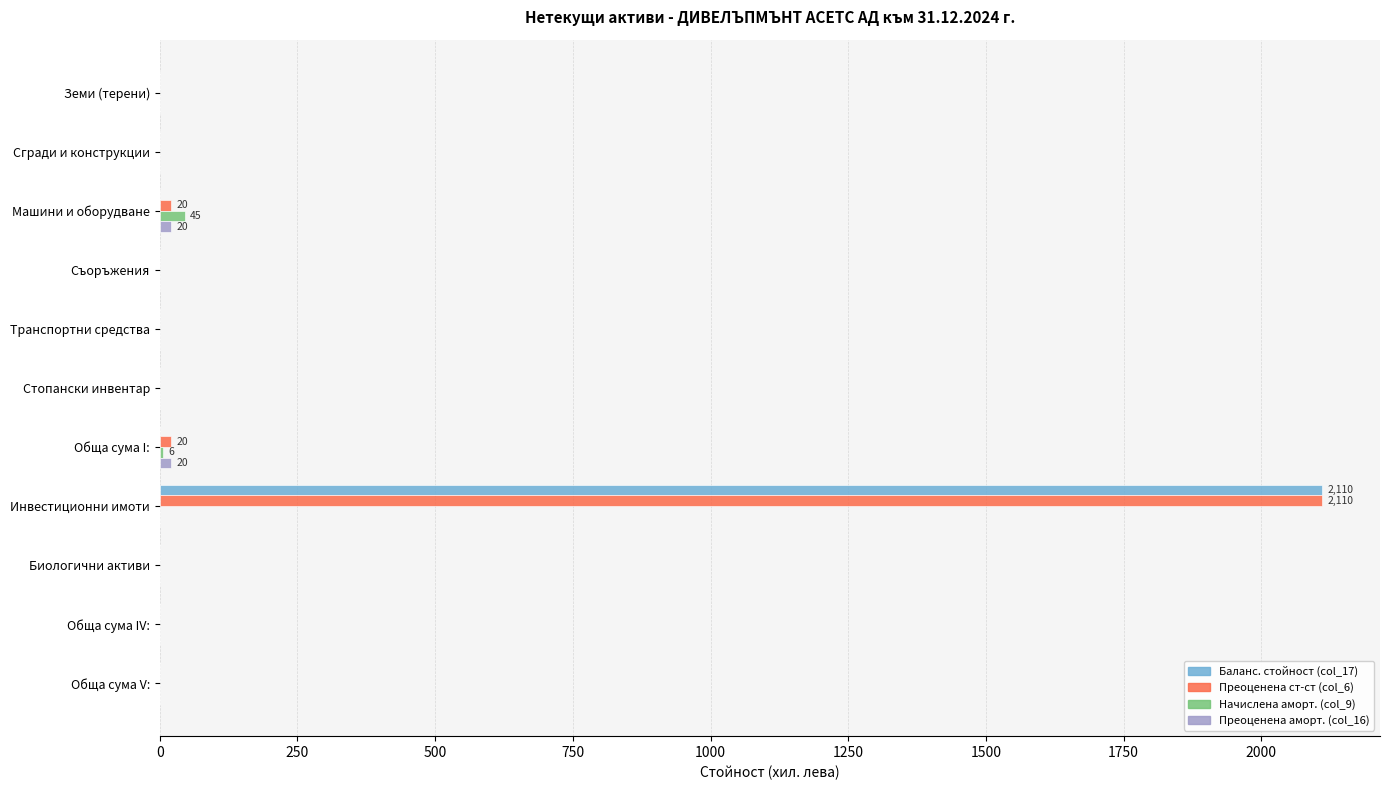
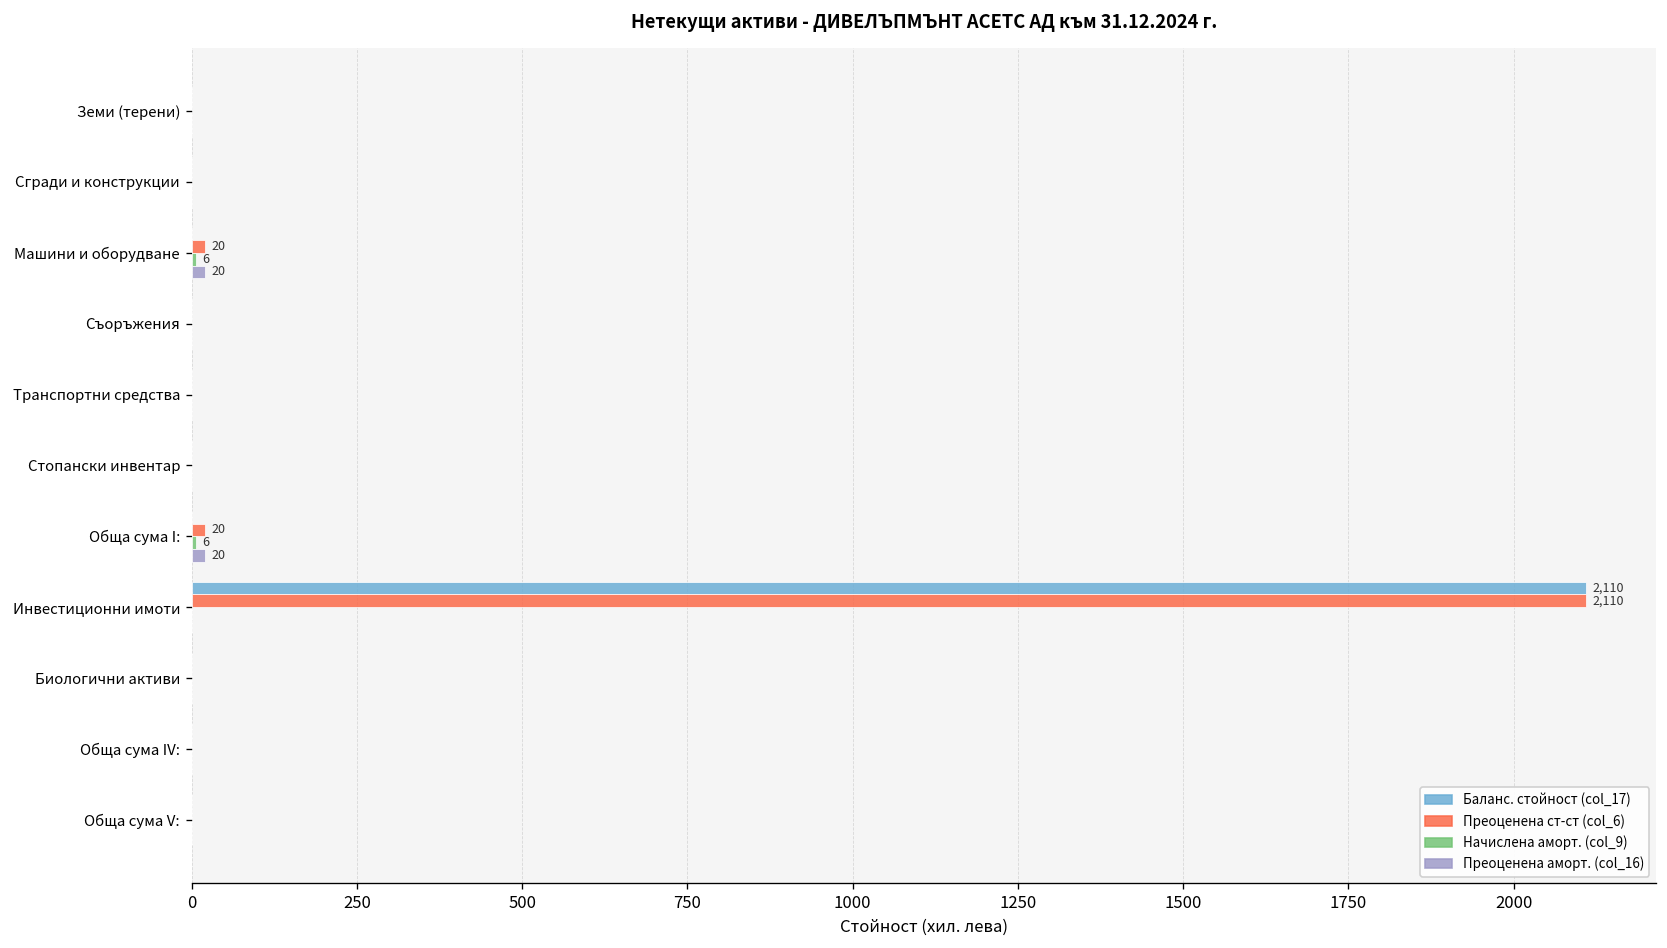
  {
    "Преоценена ст-ст (col_6)": {
      "Машини и оборудване": "20",
      "Обща сума I:": "20",
      "Инвестиционни имоти": "2,110"
    },
    "Начислена аморт. (col_9)": {
-     "Машини и оборудване": "45",
+     "Машини и оборудване": "6",
      "Обща сума I:": "6"
    }
  }
